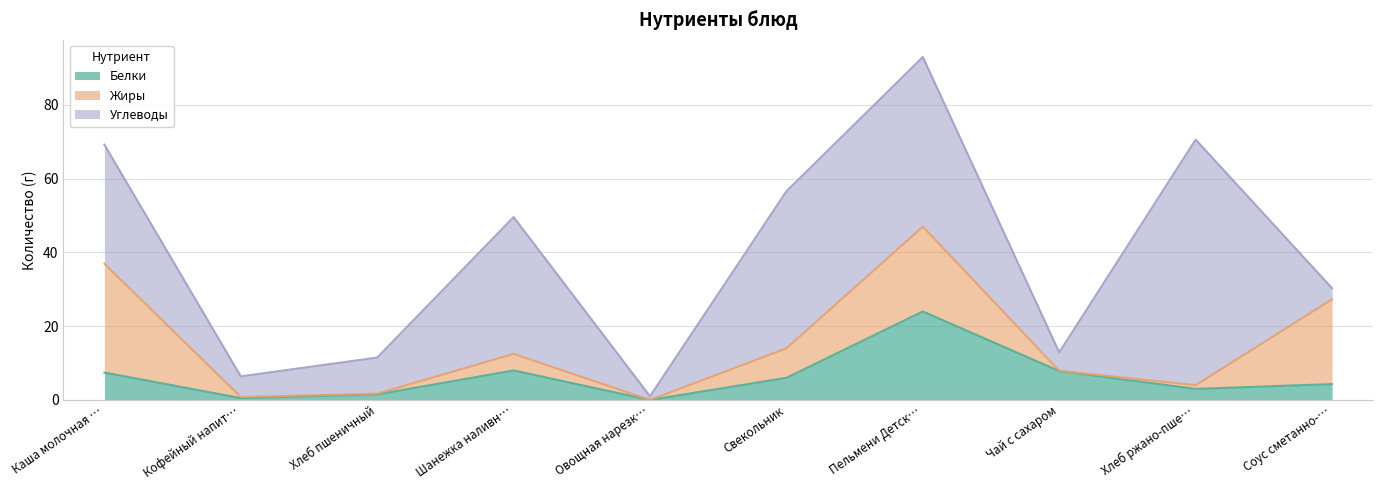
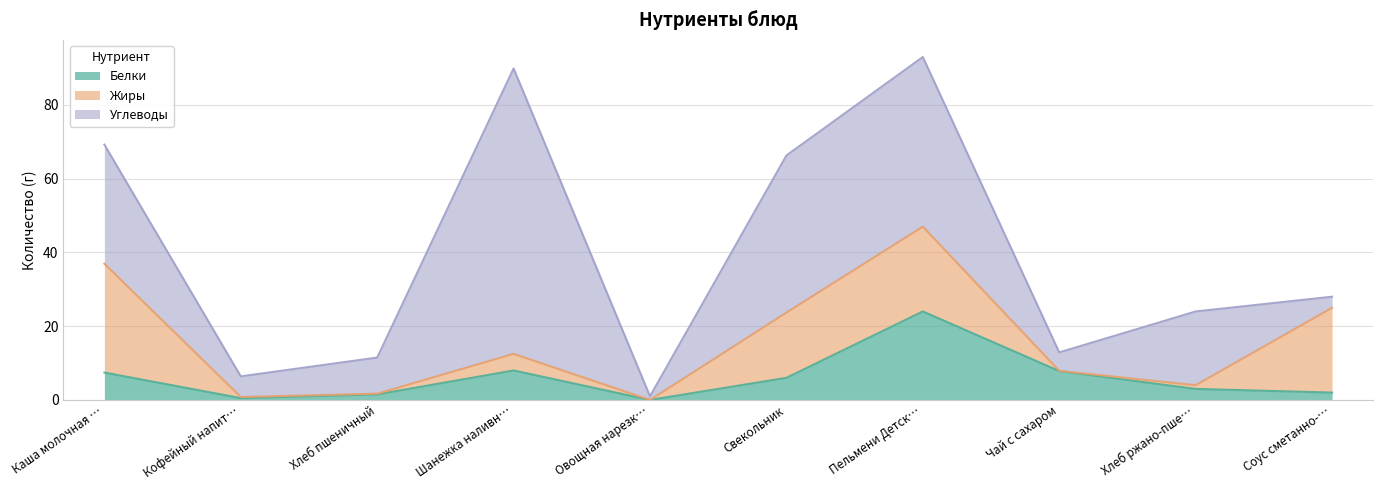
  {
    "Белки": {
      "Каша молочная …": 7,
      "Шанежка наливн…": 8,
      "Свекольник": 6,
      "Пельмени Детск…": 24,
      "Хлеб ржано-пше…": 3,
-     "Соус сметанно-…": 4
+     "Соус сметанно-…": 2
    },
    "Жиры": {
      "Каша молочная …": 30,
      "Шанежка наливн…": 5,
-     "Свекольник": 8,
+     "Свекольник": 18,
      "Пельмени Детск…": 23,
      "Хлеб ржано-пше…": 1,
      "Соус сметанно-…": 23
    },
    "Углеводы": {
      "Каша молочная …": 32,
      "Кофейный напит…": 6,
      "Хлеб пшеничный": 10,
-     "Шанежка наливн…": 37,
+     "Шанежка наливн…": 77,
      "Овощная нарезк…": 1,
      "Свекольник": 43,
      "Пельмени Детск…": 46,
      "Чай с сахаром": 5,
-     "Хлеб ржано-пше…": 67,
+     "Хлеб ржано-пше…": 20,
      "Соус сметанно-…": 3
    }
  }
